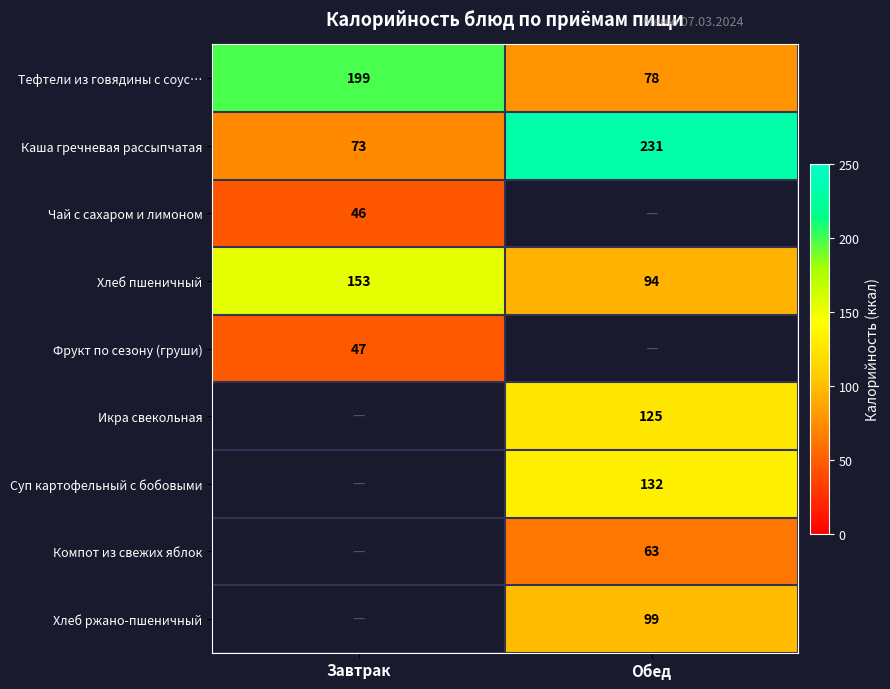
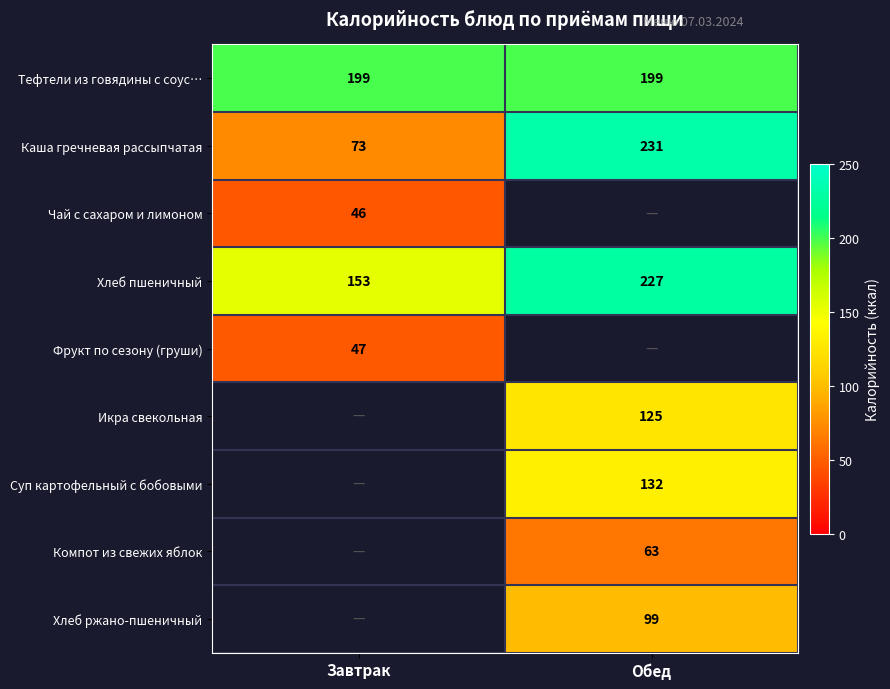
  {
    "Тефтели из говядины с соус…": {
      "Завтрак": 199,
-     "Обед": 78
+     "Обед": 199
    },
    "Каша гречневая рассыпчатая": {
      "Завтрак": 73,
      "Обед": 231
    },
    "Чай с сахаром и лимоном": {
      "Завтрак": 46
    },
    "Хлеб пшеничный": {
      "Завтрак": 153,
-     "Обед": 94
+     "Обед": 227
    },
    "Фрукт по сезону (груши)": {
      "Завтрак": 47
    },
    "Икра свекольная": {
      "Обед": 125
    },
    "Суп картофельный с бобовыми": {
      "Обед": 132
    },
    "Компот из свежих яблок": {
      "Обед": 63
    },
    "Хлеб ржано-пшеничный": {
      "Обед": 99
    }
  }
